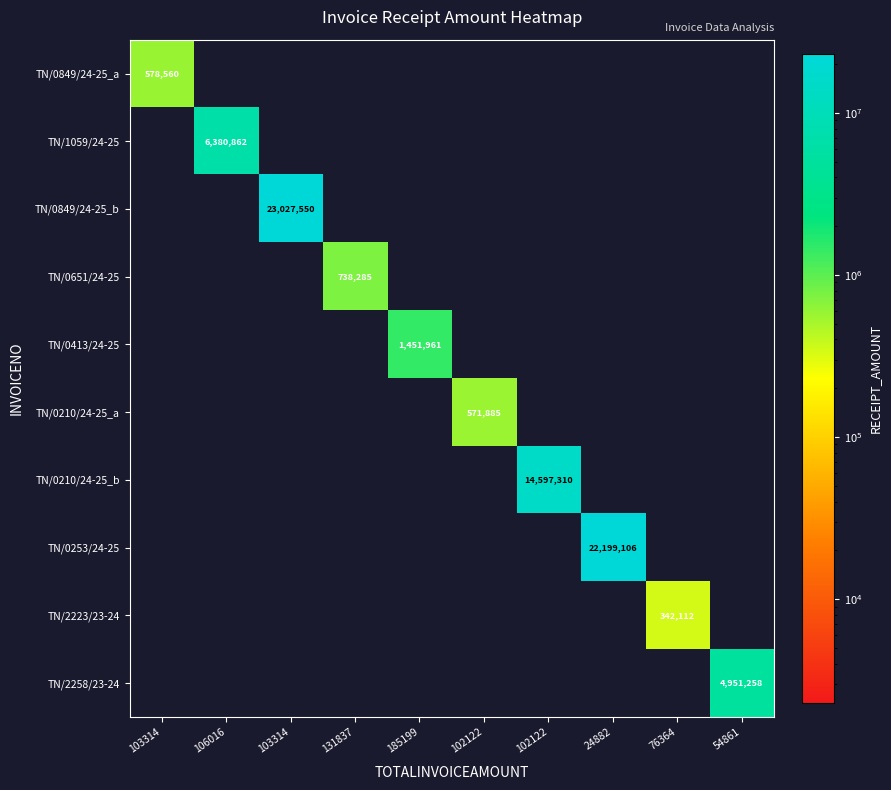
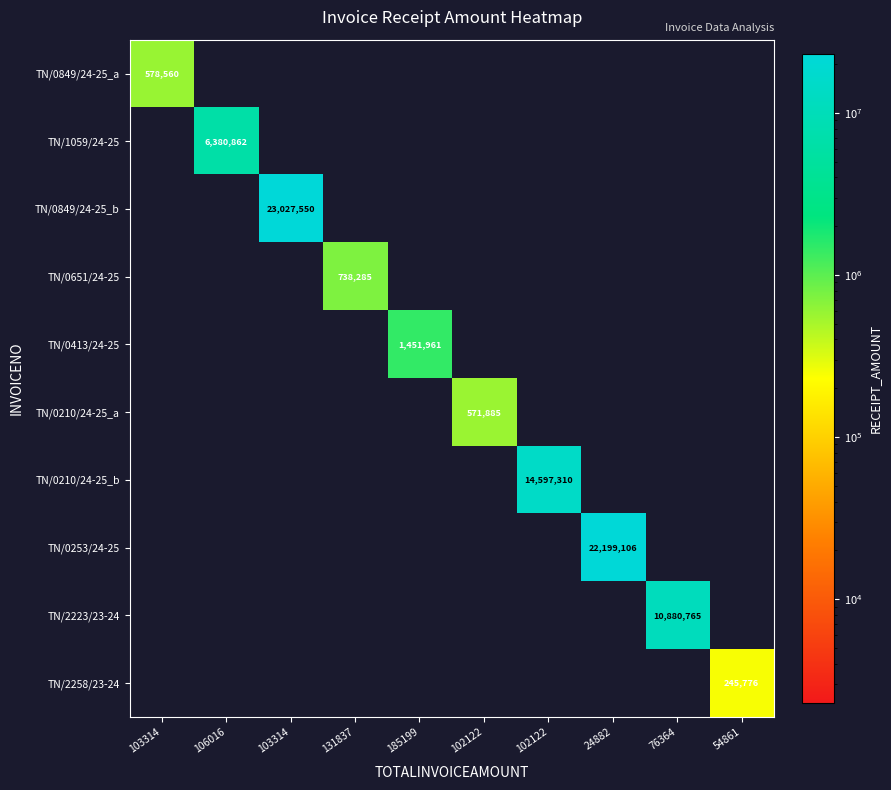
  {
    "TN/1059/24-25": {
      "106016": "6,380,862"
    },
    "TN/0651/24-25": {
      "131837": "738,285"
    },
    "TN/0413/24-25": {
      "185199": "1,451,961"
    },
    "TN/0253/24-25": {
      "24882": "22,199,106"
    },
    "TN/2223/23-24": {
-     "76364": "342,112"
+     "76364": "10,880,765"
    },
    "TN/2258/23-24": {
-     "54861": "4,951,258"
+     "54861": "245,776"
    }
  }
